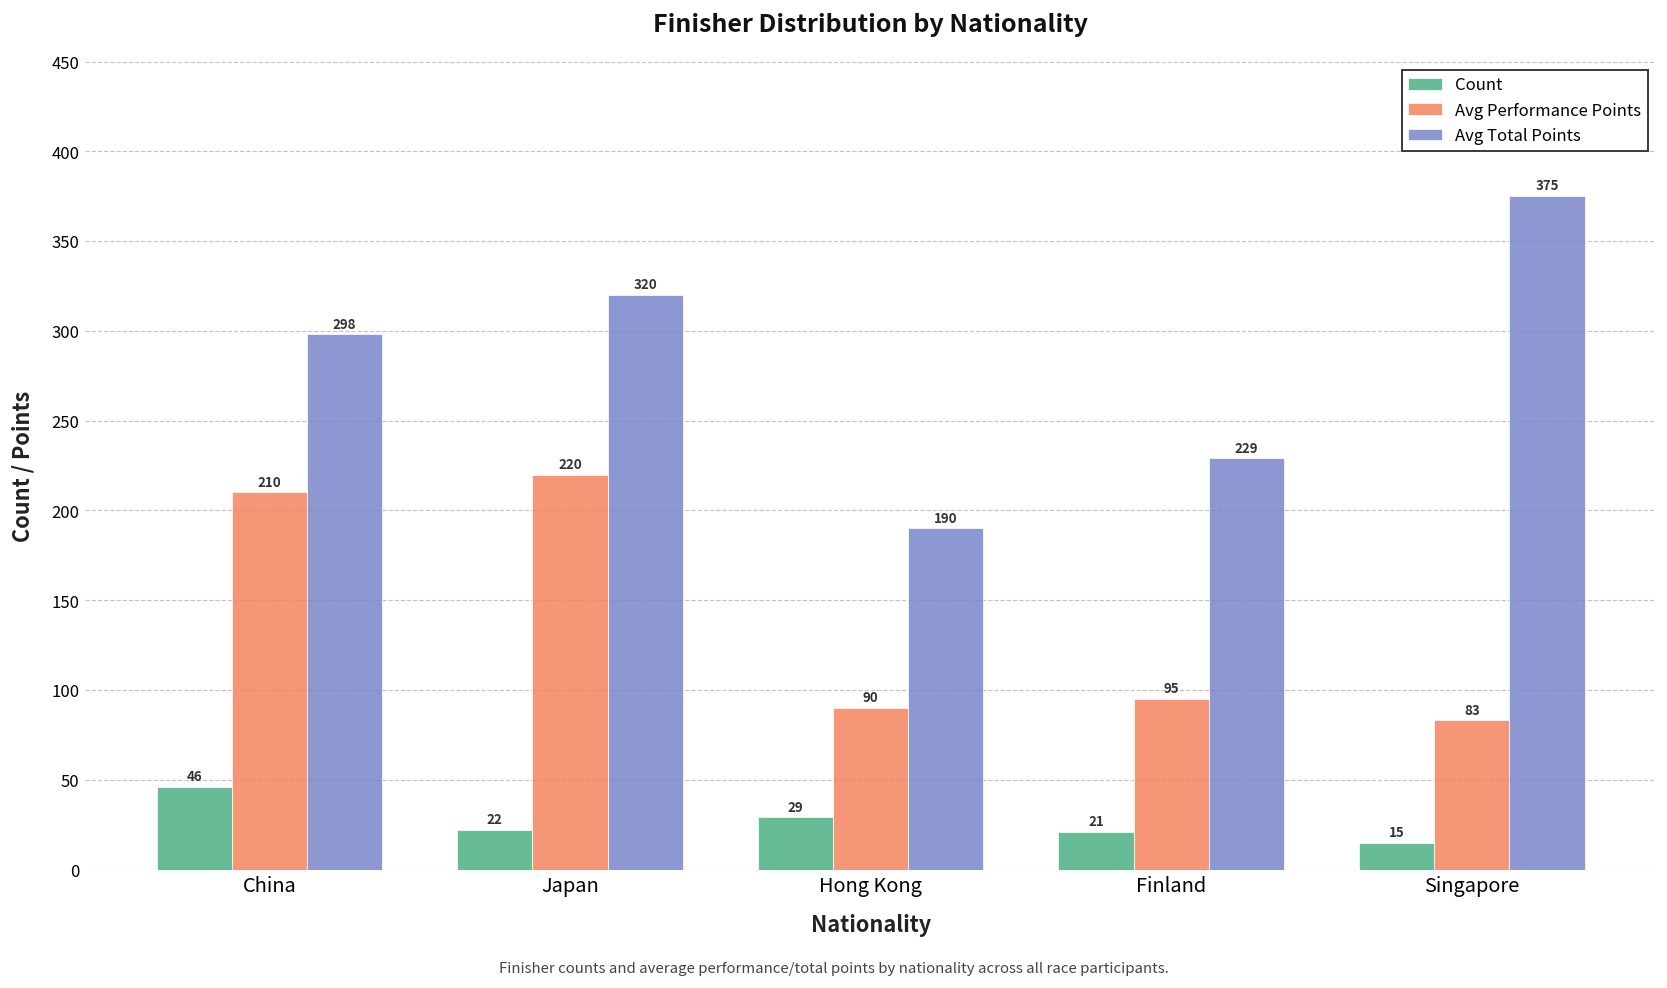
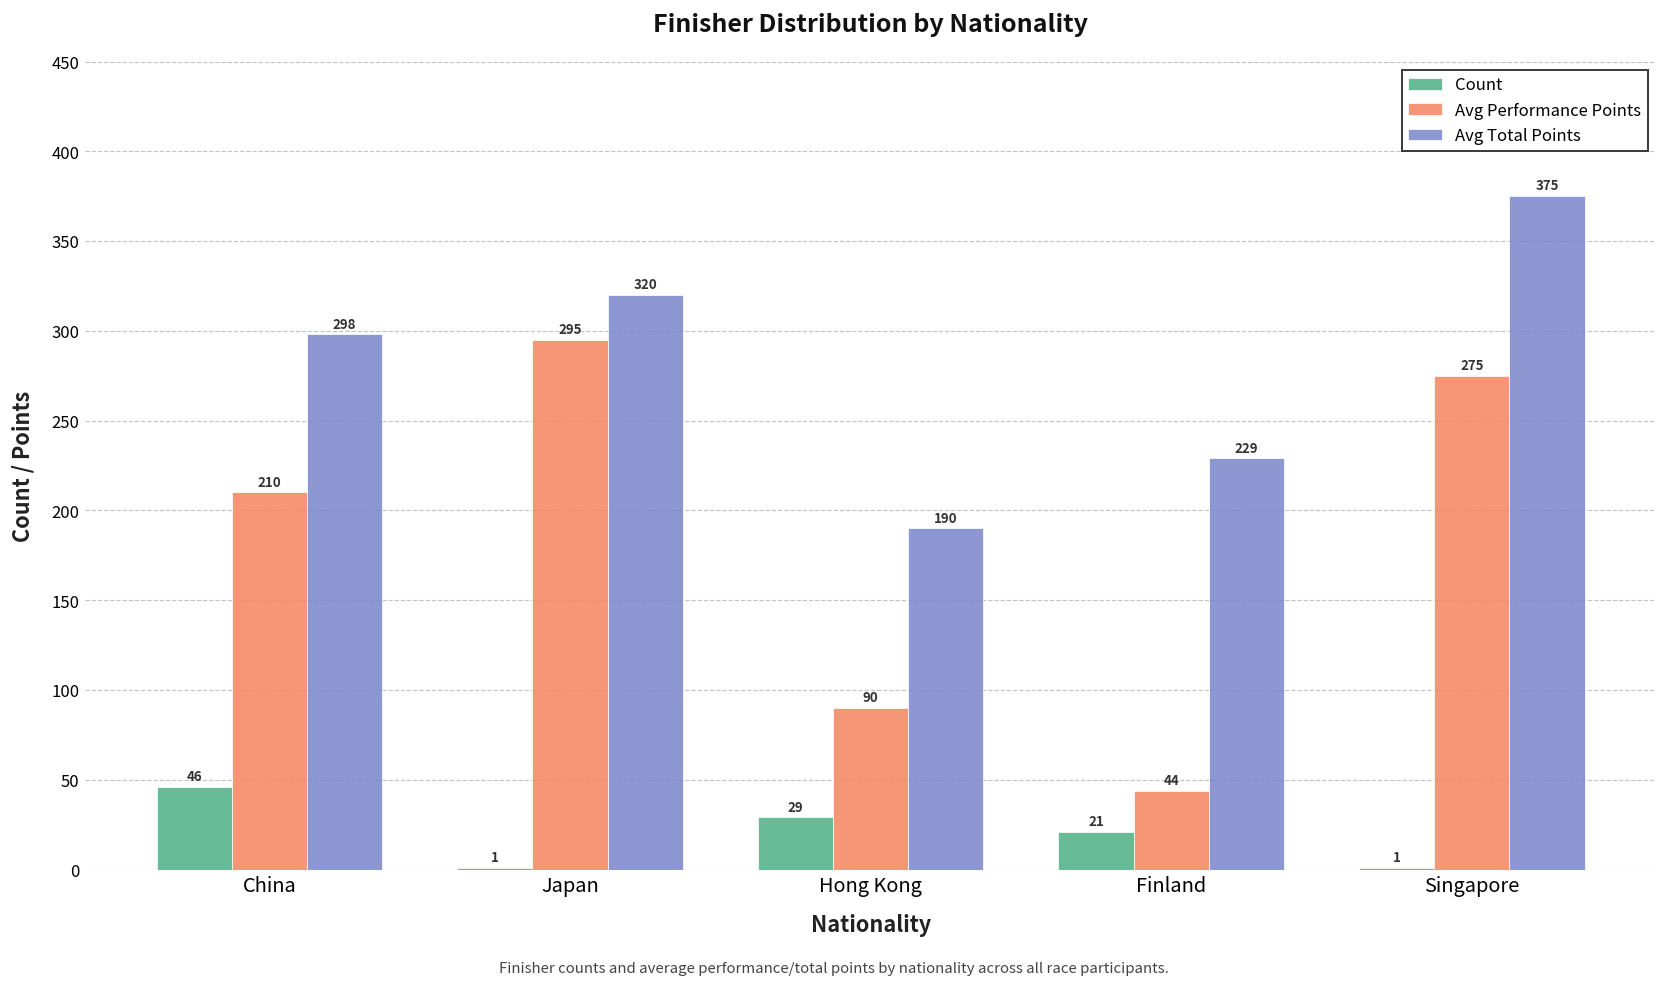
  {
    "Count": {
      "China": 46,
-     "Japan": 22,
+     "Japan": 1,
      "Hong Kong": 29,
      "Finland": 21,
-     "Singapore": 15
+     "Singapore": 1
    },
    "Avg Performance Points": {
      "China": 210,
-     "Japan": 220,
+     "Japan": 295,
      "Hong Kong": 90,
-     "Finland": 95,
-     "Singapore": 83
+     "Finland": 44,
+     "Singapore": 275
    },
    "Avg Total Points": {
      "China": 298,
      "Japan": 320,
      "Hong Kong": 190,
      "Finland": 229,
      "Singapore": 375
    }
  }
